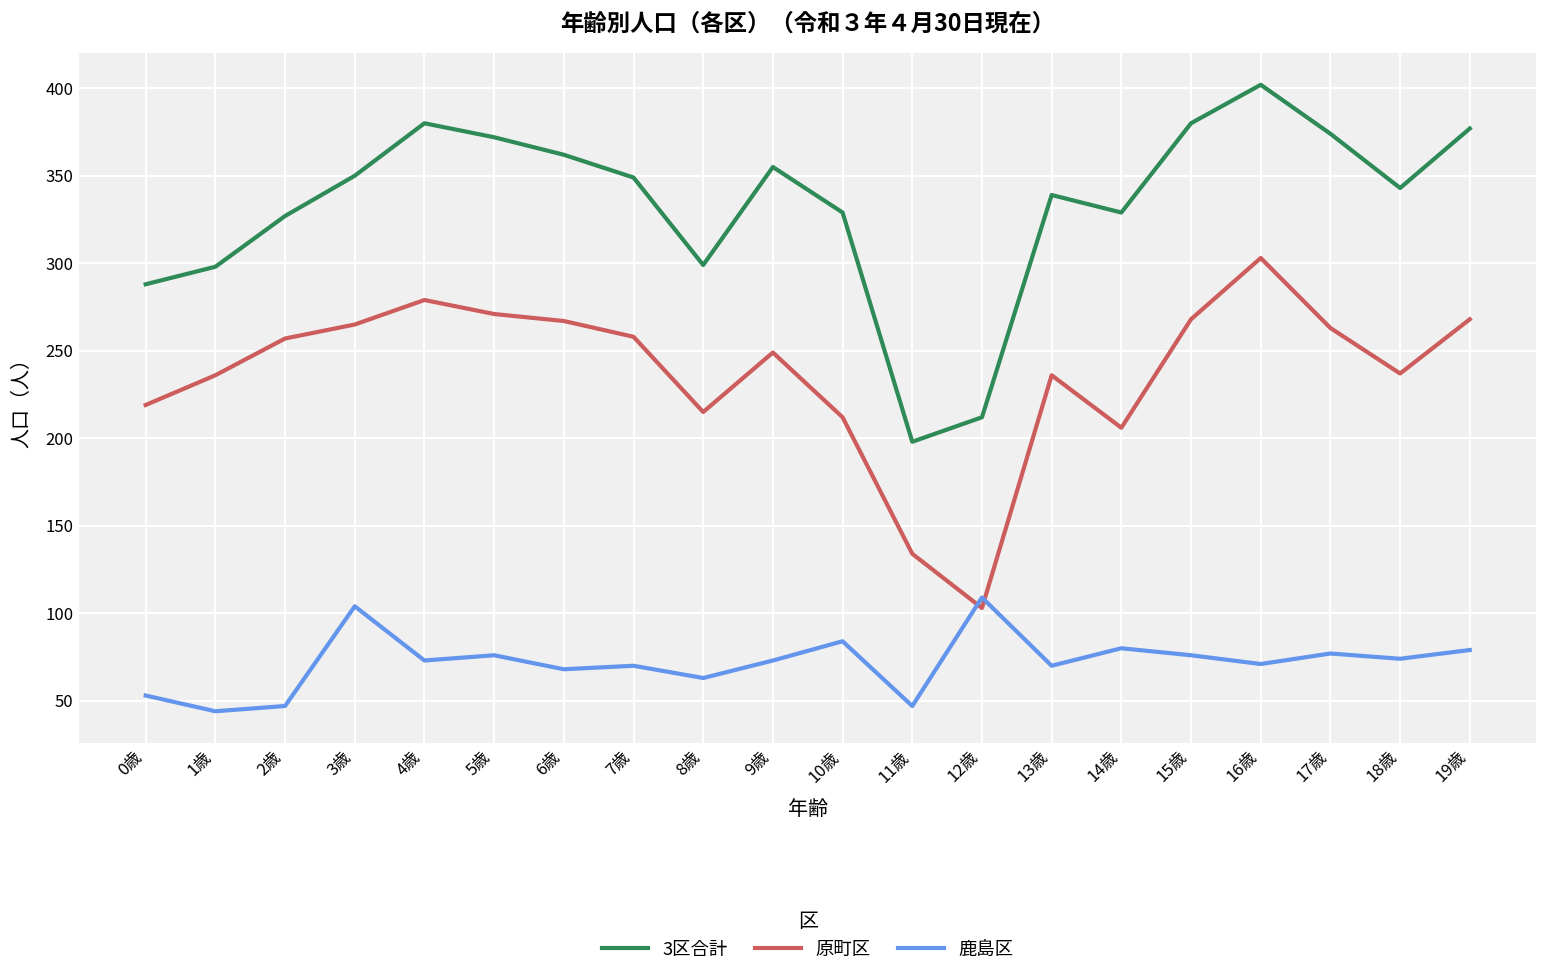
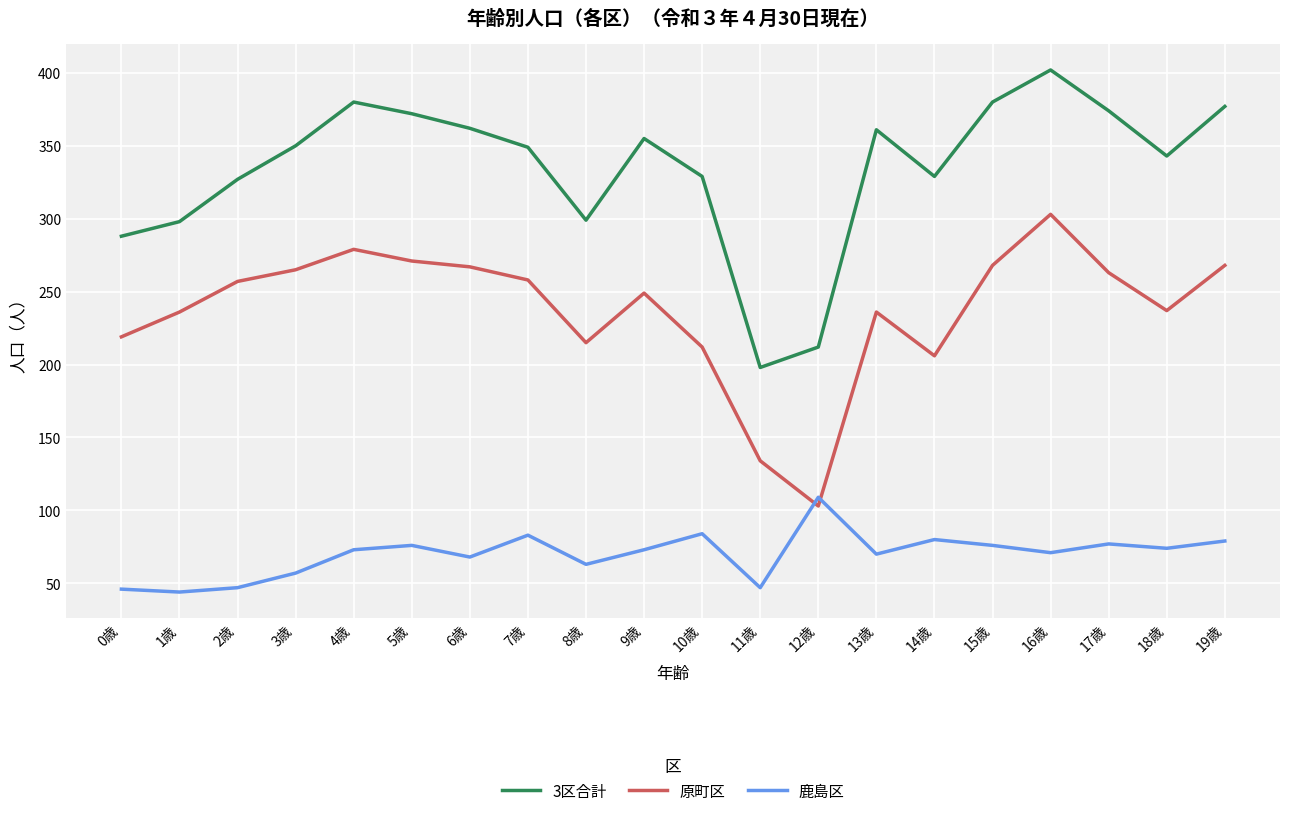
  {
    "3区合計": {
      "0歳": 288,
      "1歳": 298,
      "2歳": 327,
      "3歳": 350,
      "4歳": 380,
      "5歳": 372,
      "6歳": 362,
      "7歳": 349,
      "8歳": 299,
      "9歳": 355,
      "10歳": 329,
      "11歳": 198,
      "12歳": 212,
-     "13歳": 339,
+     "13歳": 361,
      "14歳": 329,
      "15歳": 380,
      "16歳": 402,
      "17歳": 374,
      "18歳": 343,
      "19歳": 377
    },
    "原町区": {
      "0歳": 219,
      "1歳": 236,
      "2歳": 257,
      "3歳": 265,
      "4歳": 279,
      "5歳": 271,
      "6歳": 267,
      "7歳": 258,
      "8歳": 215,
      "9歳": 249,
      "10歳": 212,
      "11歳": 134,
      "12歳": 103,
      "13歳": 236,
      "14歳": 206,
      "15歳": 268,
      "16歳": 303,
      "17歳": 263,
      "18歳": 237,
      "19歳": 268
    },
    "鹿島区": {
-     "0歳": 53,
+     "0歳": 46,
      "1歳": 44,
      "2歳": 47,
-     "3歳": 104,
+     "3歳": 57,
      "4歳": 73,
      "5歳": 76,
      "6歳": 68,
-     "7歳": 70,
+     "7歳": 83,
      "8歳": 63,
      "9歳": 73,
      "10歳": 84,
      "11歳": 47,
      "12歳": 109,
      "13歳": 70,
      "14歳": 80,
      "15歳": 76,
      "16歳": 71,
      "17歳": 77,
      "18歳": 74,
      "19歳": 79
    }
  }
